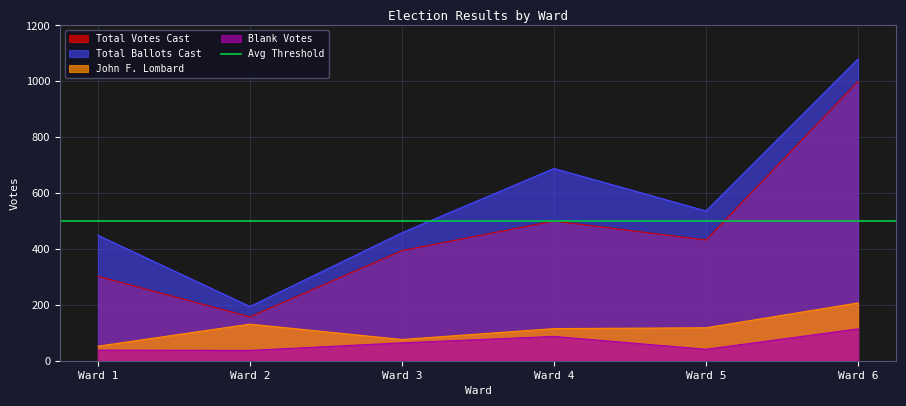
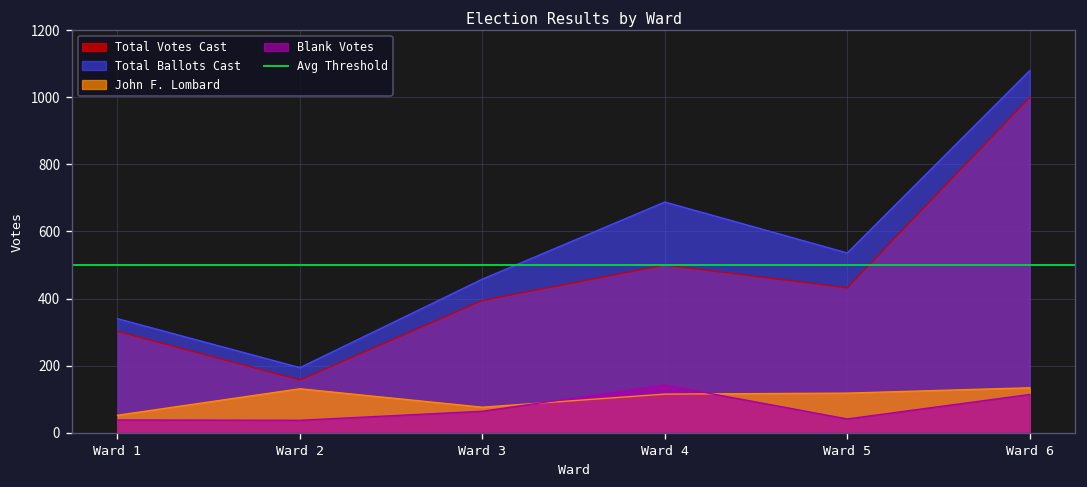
  {
    "Total Votes Cast": {
      "Ward 1": 300,
      "Ward 2": 160,
      "Ward 3": 390,
      "Ward 4": 500,
      "Ward 5": 430,
      "Ward 6": 1000
    },
    "Total Ballots Cast": {
-     "Ward 1": 450,
+     "Ward 1": 340,
      "Ward 2": 190,
      "Ward 3": 460,
      "Ward 4": 690,
      "Ward 5": 540,
      "Ward 6": 1080
    },
    "John F. Lombard": {
      "Ward 1": 50,
      "Ward 2": 130,
      "Ward 3": 80,
      "Ward 4": 120,
      "Ward 5": 120,
-     "Ward 6": 210
+     "Ward 6": 130
    },
    "Blank Votes": {
      "Ward 1": 40,
      "Ward 2": 40,
      "Ward 3": 60,
-     "Ward 4": 90,
+     "Ward 4": 140,
      "Ward 5": 40,
      "Ward 6": 110
    }
  }
